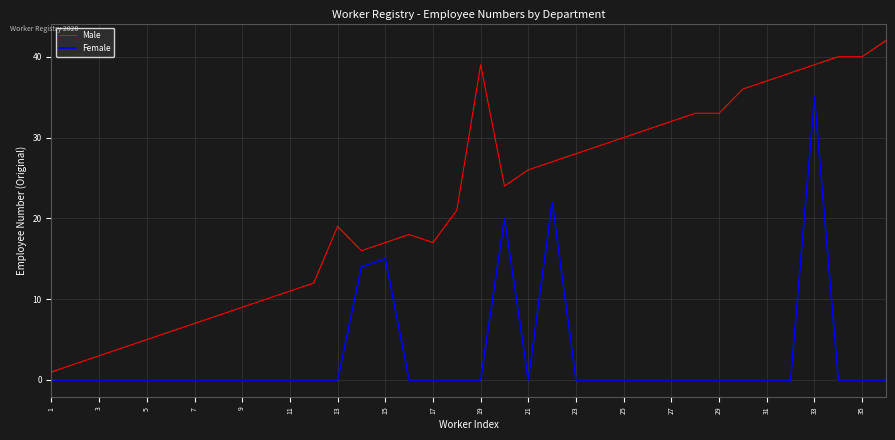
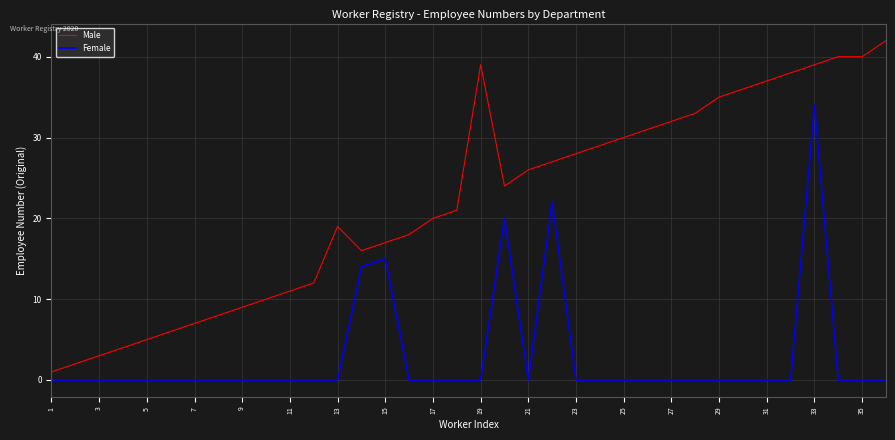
  {
    "Male": {
      "1": 1,
      "3": 3,
      "5": 5,
      "7": 7,
      "9": 9,
      "11": 11,
      "13": 19,
      "15": 17,
-     "17": 17,
+     "17": 20,
      "19": 39,
      "21": 26,
      "23": 28,
      "25": 30,
      "27": 32,
-     "29": 33,
+     "29": 35,
      "31": 37,
      "33": 39,
      "35": 40
    },
    "Female": {
      "1": 0,
      "3": 0,
      "5": 0,
      "7": 0,
      "9": 0,
      "11": 0,
      "13": 0,
      "15": 15,
      "17": 0,
      "19": 0,
      "21": 0,
      "23": 0,
      "25": 0,
      "27": 0,
      "29": 0,
      "31": 0,
-     "33": 35,
+     "33": 34,
      "35": 0
    }
  }
